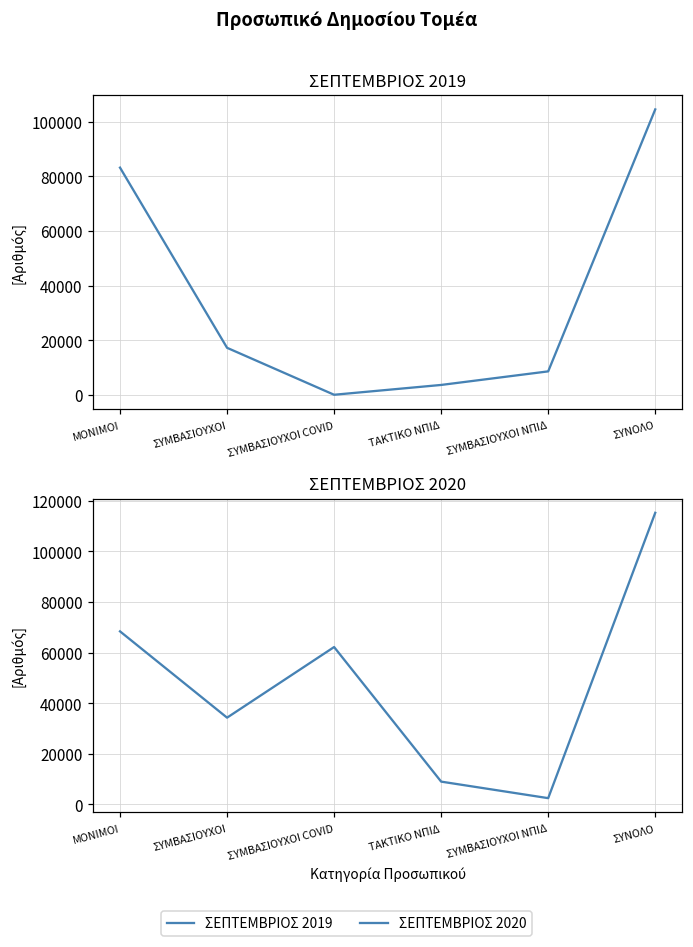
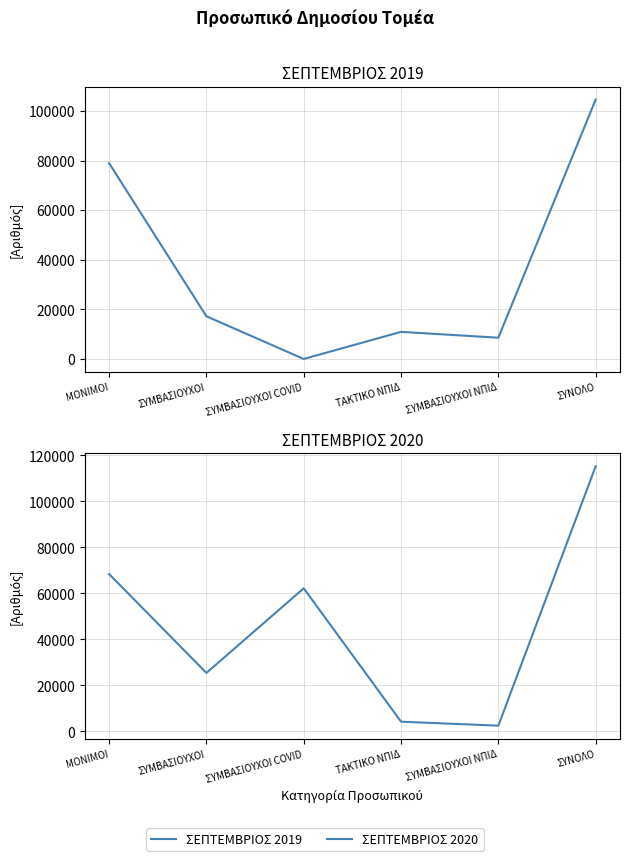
  {
    "ΣΕΠΤΕΜΒΡΙΟΣ 2019": {
-     "ΜΟΝΙΜΟΙ": 83000,
+     "ΜΟΝΙΜΟΙ": 79000,
      "ΣΥΜΒΑΣΙΟΥΧΟΙ": 17000,
      "ΣΥΜΒΑΣΙΟΥΧΟΙ COVID": 0,
-     "ΤΑΚΤΙΚΟ ΝΠΙΔ": 4000,
+     "ΤΑΚΤΙΚΟ ΝΠΙΔ": 11000,
      "ΣΥΜΒΑΣΙΟΥΧΟΙ ΝΠΙΔ": 9000,
      "ΣΥΝΟΛΟ": 105000
    },
    "ΣΕΠΤΕΜΒΡΙΟΣ 2020": {
      "ΜΟΝΙΜΟΙ": 68000,
-     "ΣΥΜΒΑΣΙΟΥΧΟΙ": 34000,
+     "ΣΥΜΒΑΣΙΟΥΧΟΙ": 25000,
      "ΣΥΜΒΑΣΙΟΥΧΟΙ COVID": 62000,
-     "ΤΑΚΤΙΚΟ ΝΠΙΔ": 9000,
+     "ΤΑΚΤΙΚΟ ΝΠΙΔ": 4000,
      "ΣΥΜΒΑΣΙΟΥΧΟΙ ΝΠΙΔ": 2000,
      "ΣΥΝΟΛΟ": 115000
    }
  }
